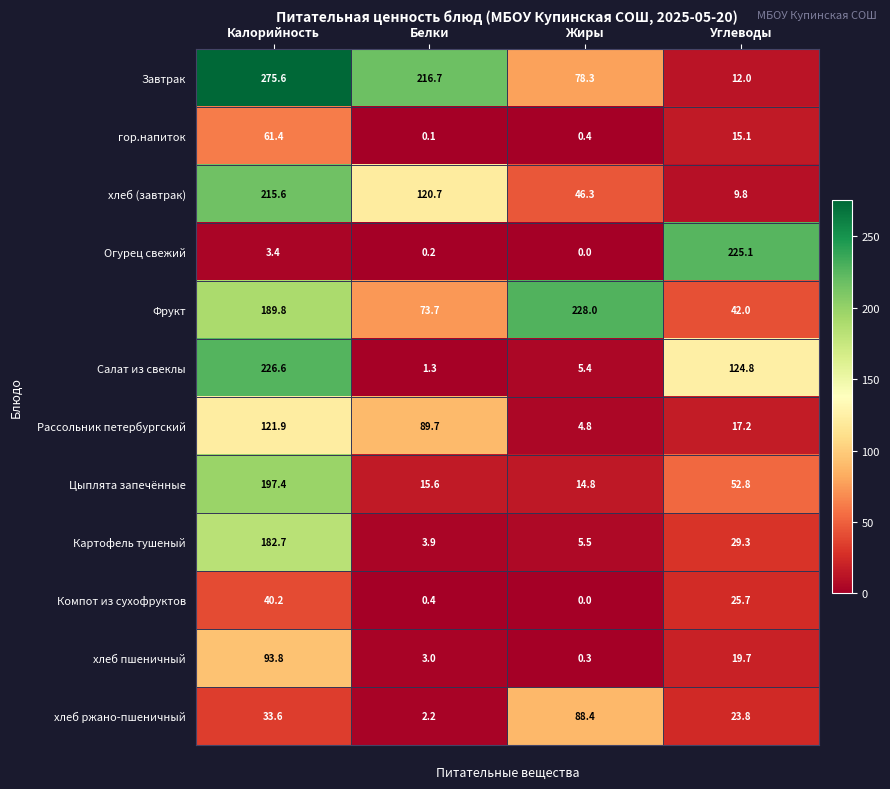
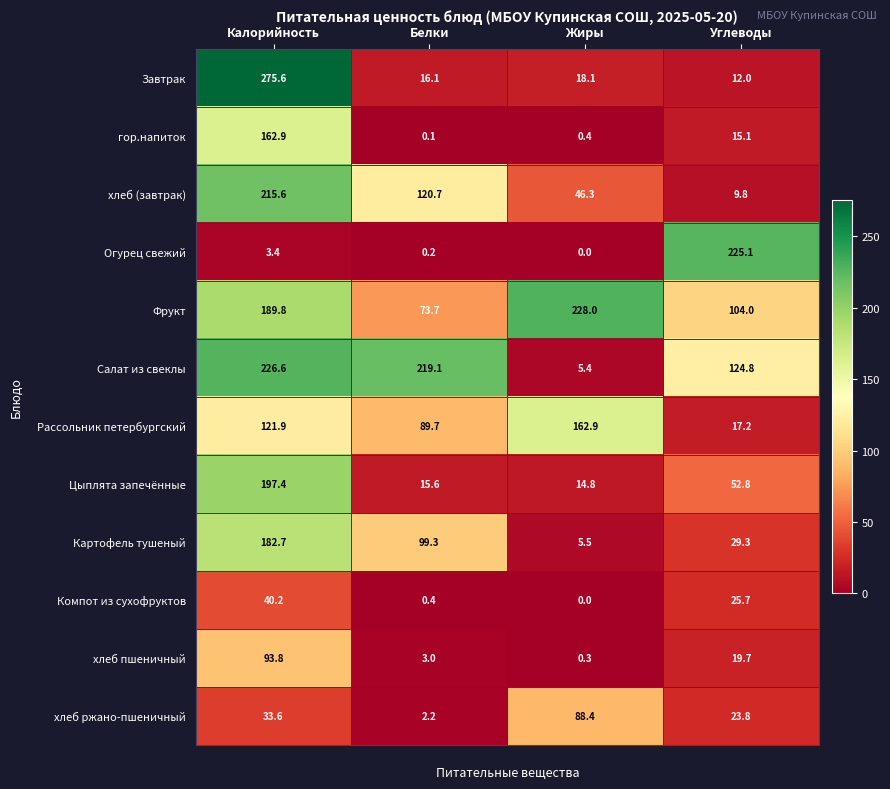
  {
    "Завтрак": {
      "Калорийность": 275.6,
-     "Белки": 216.7,
-     "Жиры": 78.3,
+     "Белки": 16.1,
+     "Жиры": 18.1,
      "Углеводы": 12.0
    },
    "гор.напиток": {
-     "Калорийность": 61.4,
+     "Калорийность": 162.9,
      "Белки": 0.1,
      "Жиры": 0.4,
      "Углеводы": 15.1
    },
    "хлеб (завтрак)": {
      "Калорийность": 215.6,
      "Белки": 120.7,
      "Жиры": 46.3,
      "Углеводы": 9.8
    },
    "Огурец свежий": {
      "Калорийность": 3.4,
      "Белки": 0.2,
      "Жиры": 0.0,
      "Углеводы": 225.1
    },
    "Фрукт": {
      "Калорийность": 189.8,
      "Белки": 73.7,
      "Жиры": 228.0,
-     "Углеводы": 42.0
+     "Углеводы": 104.0
    },
    "Салат из свеклы": {
      "Калорийность": 226.6,
-     "Белки": 1.3,
+     "Белки": 219.1,
      "Жиры": 5.4,
      "Углеводы": 124.8
    },
    "Рассольник петербургский": {
      "Калорийность": 121.9,
      "Белки": 89.7,
-     "Жиры": 4.8,
+     "Жиры": 162.9,
      "Углеводы": 17.2
    },
    "Цыплята запечённые": {
      "Калорийность": 197.4,
      "Белки": 15.6,
      "Жиры": 14.8,
      "Углеводы": 52.8
    },
    "Картофель тушеный": {
      "Калорийность": 182.7,
-     "Белки": 3.9,
+     "Белки": 99.3,
      "Жиры": 5.5,
      "Углеводы": 29.3
    },
    "Компот из сухофруктов": {
      "Калорийность": 40.2,
      "Белки": 0.4,
      "Жиры": 0.0,
      "Углеводы": 25.7
    },
    "хлеб пшеничный": {
      "Калорийность": 93.8,
      "Белки": 3.0,
      "Жиры": 0.3,
      "Углеводы": 19.7
    },
    "хлеб ржано-пшеничный": {
      "Калорийность": 33.6,
      "Белки": 2.2,
      "Жиры": 88.4,
      "Углеводы": 23.8
    }
  }
